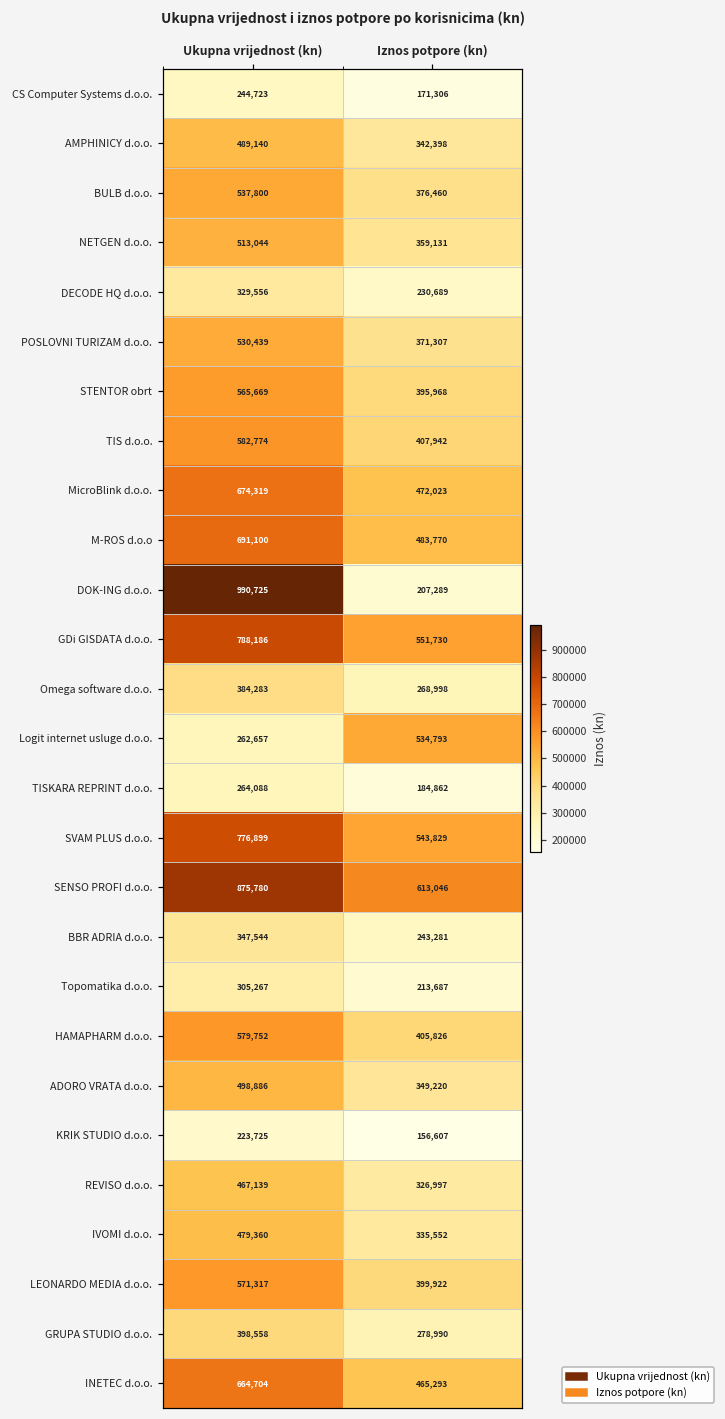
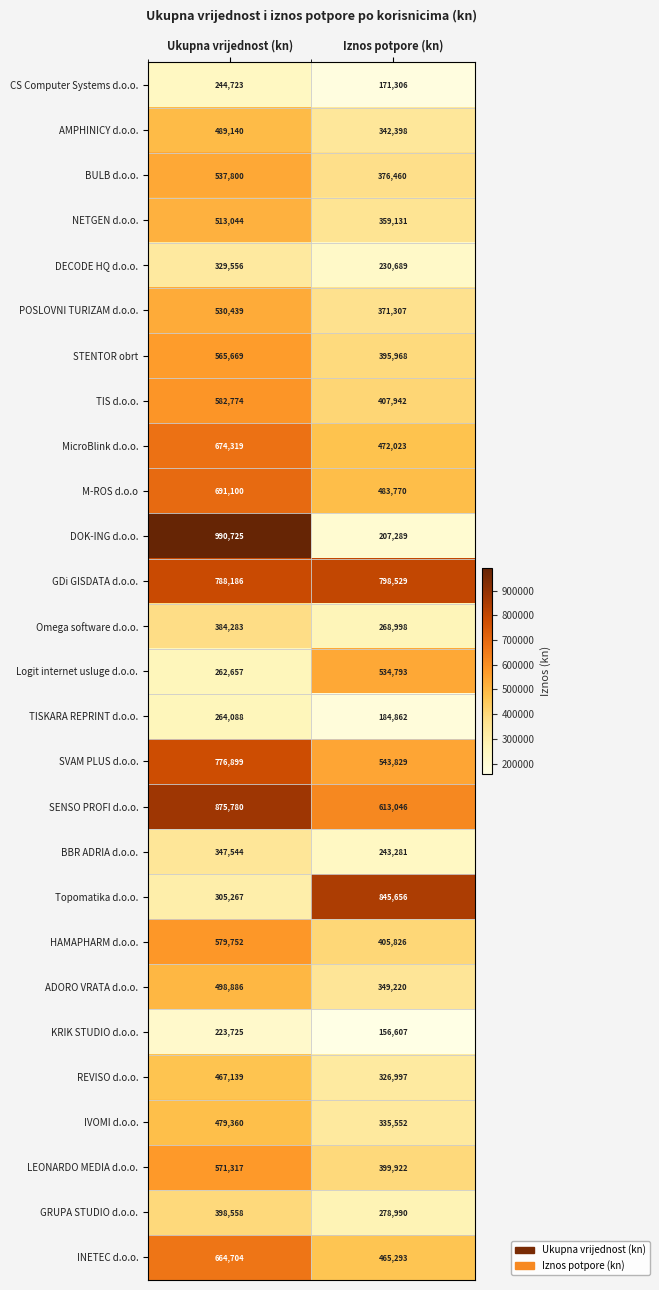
  {
    "CS Computer Systems d.o.o.": {
      "Ukupna vrijednost (kn)": "244,723",
      "Iznos potpore (kn)": "171,306"
    },
    "AMPHINICY d.o.o.": {
      "Ukupna vrijednost (kn)": "489,140",
      "Iznos potpore (kn)": "342,398"
    },
    "BULB d.o.o.": {
      "Ukupna vrijednost (kn)": "537,800",
      "Iznos potpore (kn)": "376,460"
    },
    "NETGEN d.o.o.": {
      "Ukupna vrijednost (kn)": "513,044",
      "Iznos potpore (kn)": "359,131"
    },
    "DECODE HQ d.o.o.": {
      "Ukupna vrijednost (kn)": "329,556",
      "Iznos potpore (kn)": "230,689"
    },
    "POSLOVNI TURIZAM d.o.o.": {
      "Ukupna vrijednost (kn)": "530,439",
      "Iznos potpore (kn)": "371,307"
    },
    "STENTOR obrt": {
      "Ukupna vrijednost (kn)": "565,669",
      "Iznos potpore (kn)": "395,968"
    },
    "TIS d.o.o.": {
      "Ukupna vrijednost (kn)": "582,774",
      "Iznos potpore (kn)": "407,942"
    },
    "MicroBlink d.o.o.": {
      "Ukupna vrijednost (kn)": "674,319",
      "Iznos potpore (kn)": "472,023"
    },
    "M-ROS d.o.o": {
      "Ukupna vrijednost (kn)": "691,100",
      "Iznos potpore (kn)": "483,770"
    },
    "DOK-ING d.o.o.": {
      "Ukupna vrijednost (kn)": "990,725",
      "Iznos potpore (kn)": "207,289"
    },
    "GDi GISDATA d.o.o.": {
      "Ukupna vrijednost (kn)": "788,186",
-     "Iznos potpore (kn)": "551,730"
+     "Iznos potpore (kn)": "798,529"
    },
    "Omega software d.o.o.": {
      "Ukupna vrijednost (kn)": "384,283",
      "Iznos potpore (kn)": "268,998"
    },
    "Logit internet usluge d.o.o.": {
      "Ukupna vrijednost (kn)": "262,657",
      "Iznos potpore (kn)": "534,793"
    },
    "TISKARA REPRINT d.o.o.": {
      "Ukupna vrijednost (kn)": "264,088",
      "Iznos potpore (kn)": "184,862"
    },
    "SVAM PLUS d.o.o.": {
      "Ukupna vrijednost (kn)": "776,899",
      "Iznos potpore (kn)": "543,829"
    },
    "SENSO PROFI d.o.o.": {
      "Ukupna vrijednost (kn)": "875,780",
      "Iznos potpore (kn)": "613,046"
    },
    "BBR ADRIA d.o.o.": {
      "Ukupna vrijednost (kn)": "347,544",
      "Iznos potpore (kn)": "243,281"
    },
    "Topomatika d.o.o.": {
      "Ukupna vrijednost (kn)": "305,267",
-     "Iznos potpore (kn)": "213,687"
+     "Iznos potpore (kn)": "845,656"
    },
    "HAMAPHARM d.o.o.": {
      "Ukupna vrijednost (kn)": "579,752",
      "Iznos potpore (kn)": "405,826"
    },
    "ADORO VRATA d.o.o.": {
      "Ukupna vrijednost (kn)": "498,886",
      "Iznos potpore (kn)": "349,220"
    },
    "KRIK STUDIO d.o.o.": {
      "Ukupna vrijednost (kn)": "223,725",
      "Iznos potpore (kn)": "156,607"
    },
    "REVISO d.o.o.": {
      "Ukupna vrijednost (kn)": "467,139",
      "Iznos potpore (kn)": "326,997"
    },
    "IVOMI d.o.o.": {
      "Ukupna vrijednost (kn)": "479,360",
      "Iznos potpore (kn)": "335,552"
    },
    "LEONARDO MEDIA d.o.o.": {
      "Ukupna vrijednost (kn)": "571,317",
      "Iznos potpore (kn)": "399,922"
    },
    "GRUPA STUDIO d.o.o.": {
      "Ukupna vrijednost (kn)": "398,558",
      "Iznos potpore (kn)": "278,990"
    },
    "INETEC d.o.o.": {
      "Ukupna vrijednost (kn)": "664,704",
      "Iznos potpore (kn)": "465,293"
    }
  }
